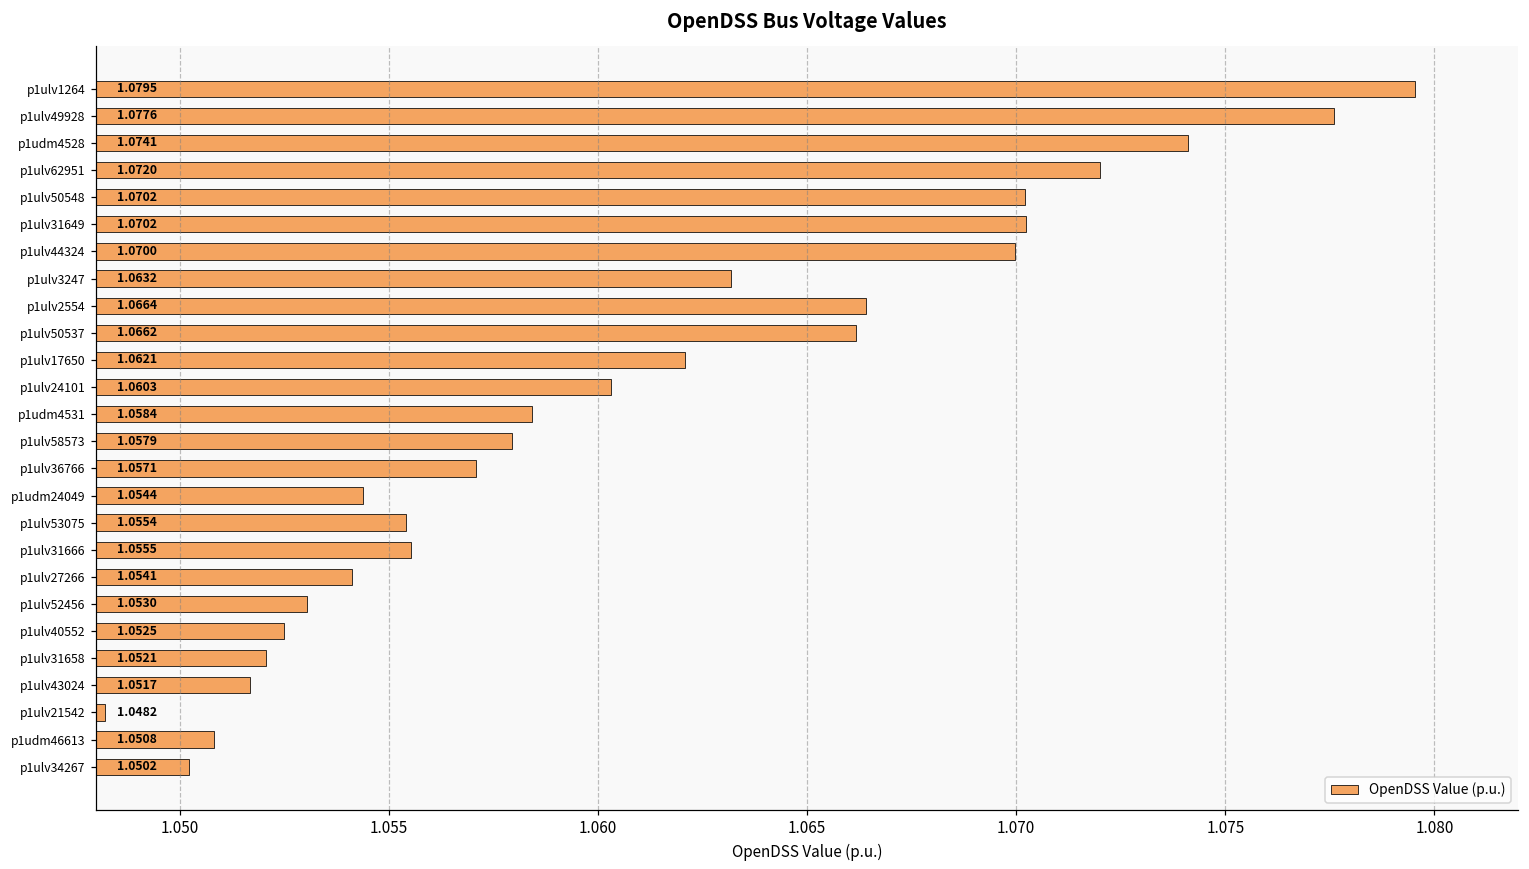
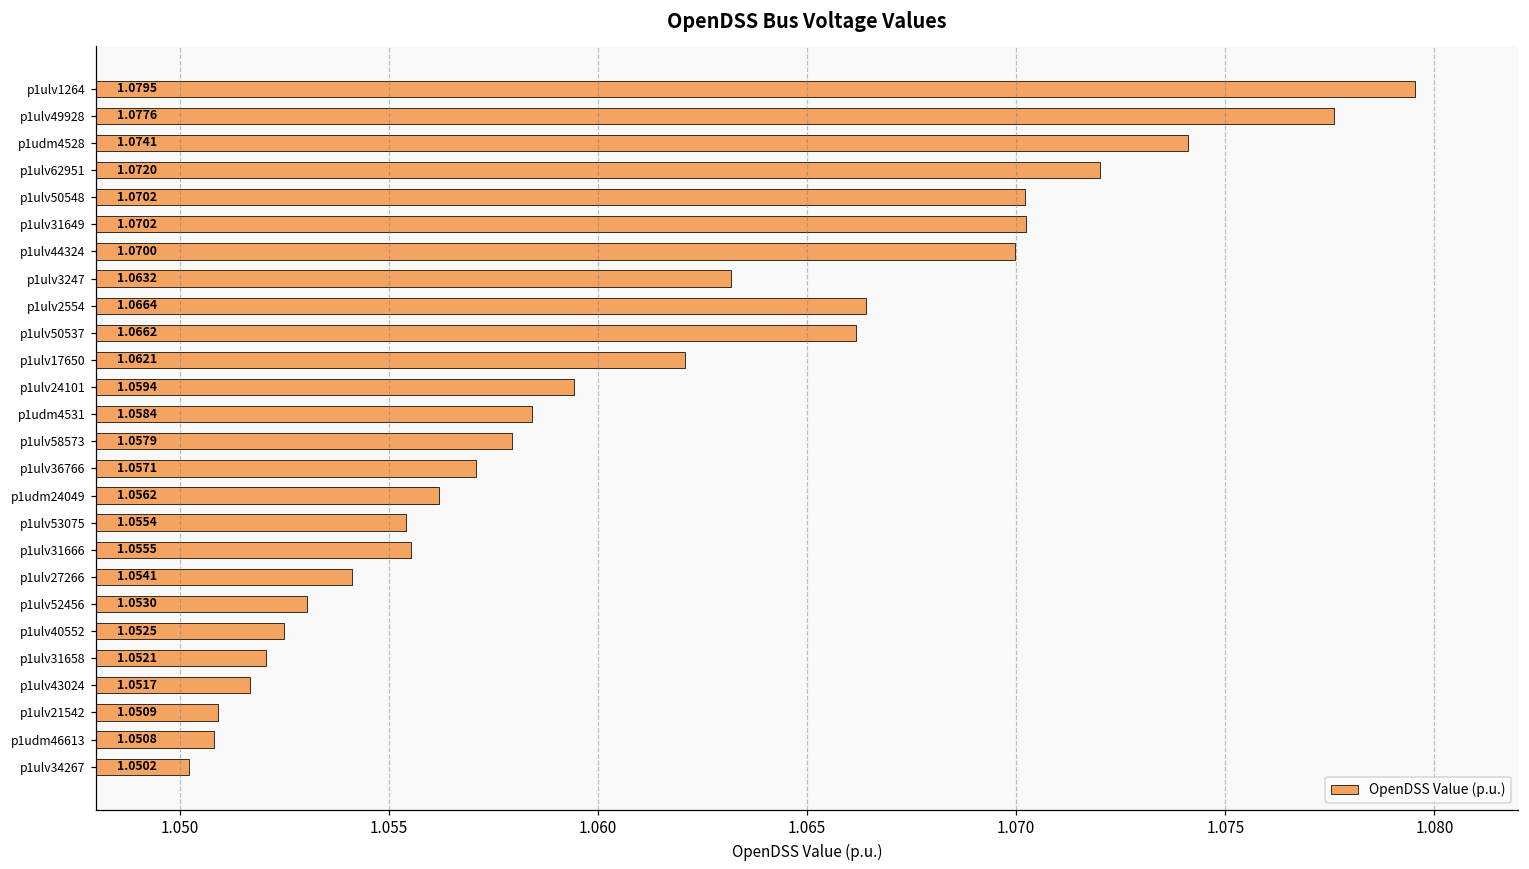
  {
    "p1ulv1264": 1.0795,
    "p1ulv49928": 1.0776,
    "p1udm4528": 1.0741,
    "p1ulv62951": 1.0720,
    "p1ulv50548": 1.0702,
    "p1ulv31649": 1.0702,
    "p1ulv44324": 1.0700,
    "p1ulv3247": 1.0632,
    "p1ulv2554": 1.0664,
    "p1ulv50537": 1.0662,
    "p1ulv17650": 1.0621,
-   "p1ulv24101": 1.0603,
+   "p1ulv24101": 1.0594,
    "p1udm4531": 1.0584,
    "p1ulv58573": 1.0579,
    "p1ulv36766": 1.0571,
-   "p1udm24049": 1.0544,
+   "p1udm24049": 1.0562,
    "p1ulv53075": 1.0554,
    "p1ulv31666": 1.0555,
    "p1ulv27266": 1.0541,
    "p1ulv52456": 1.0530,
    "p1ulv40552": 1.0525,
    "p1ulv31658": 1.0521,
    "p1ulv43024": 1.0517,
-   "p1ulv21542": 1.0482,
+   "p1ulv21542": 1.0509,
    "p1udm46613": 1.0508,
    "p1ulv34267": 1.0502
  }
